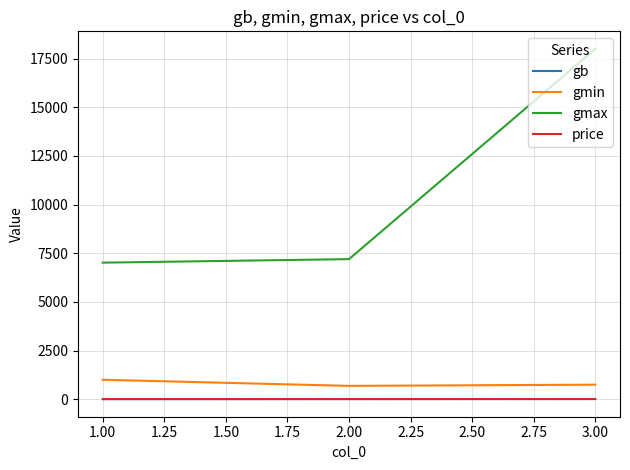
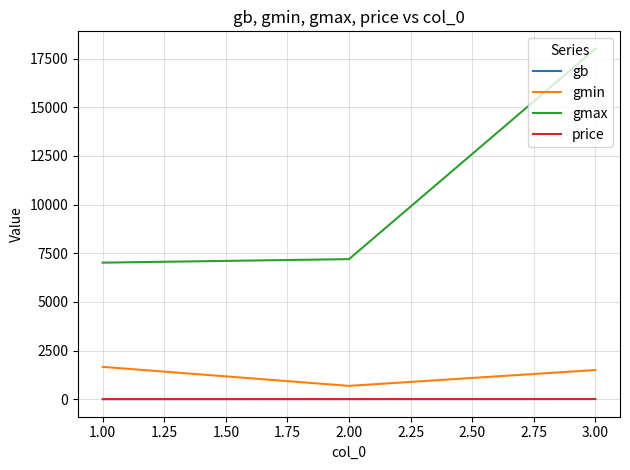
  {
    "price": {
      "1.00": 0,
      "2.00": 0,
      "3.00": 0
    },
    "gmin": {
-     "1.00": 1000,
+     "1.00": 1700,
      "2.00": 700,
-     "3.00": 700
+     "3.00": 1500
    },
    "gmax": {
      "1.00": 7000,
      "2.00": 7200
    }
  }
